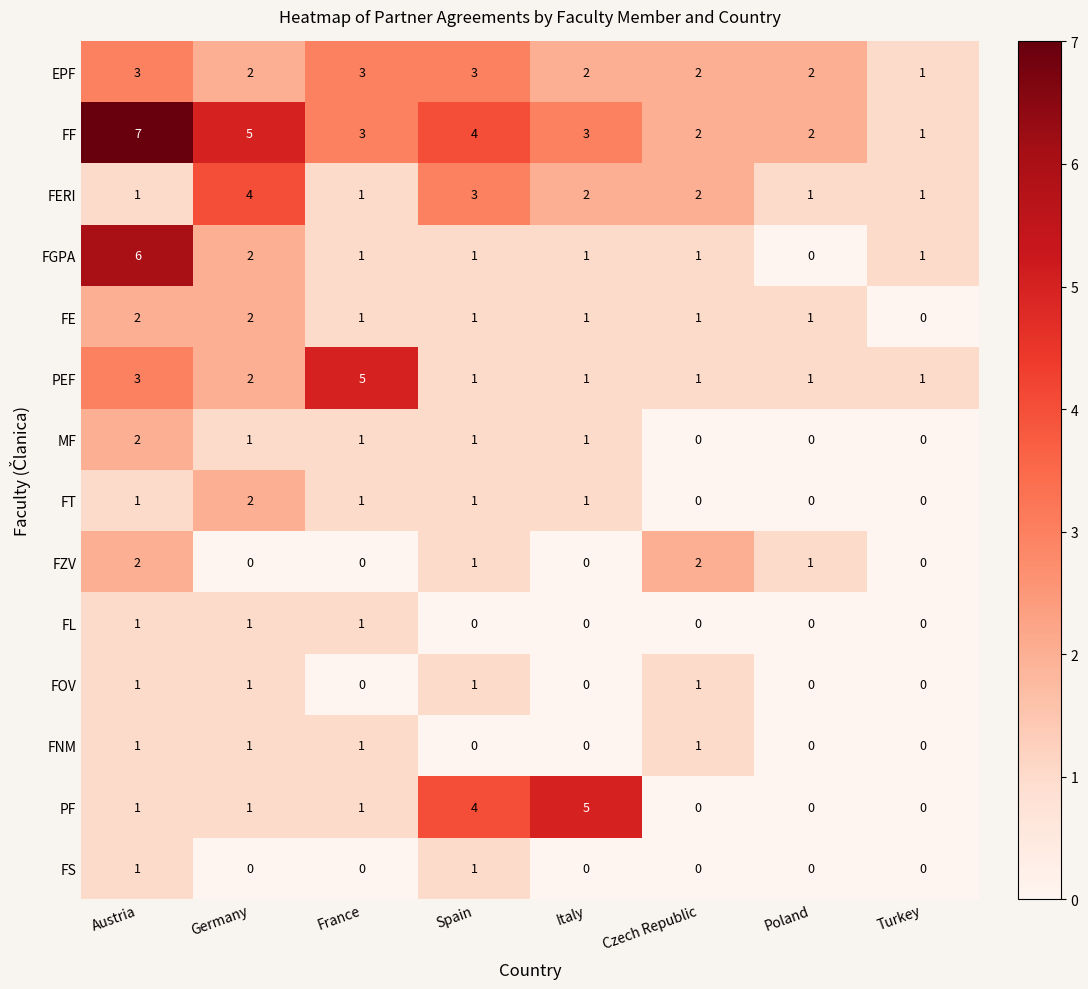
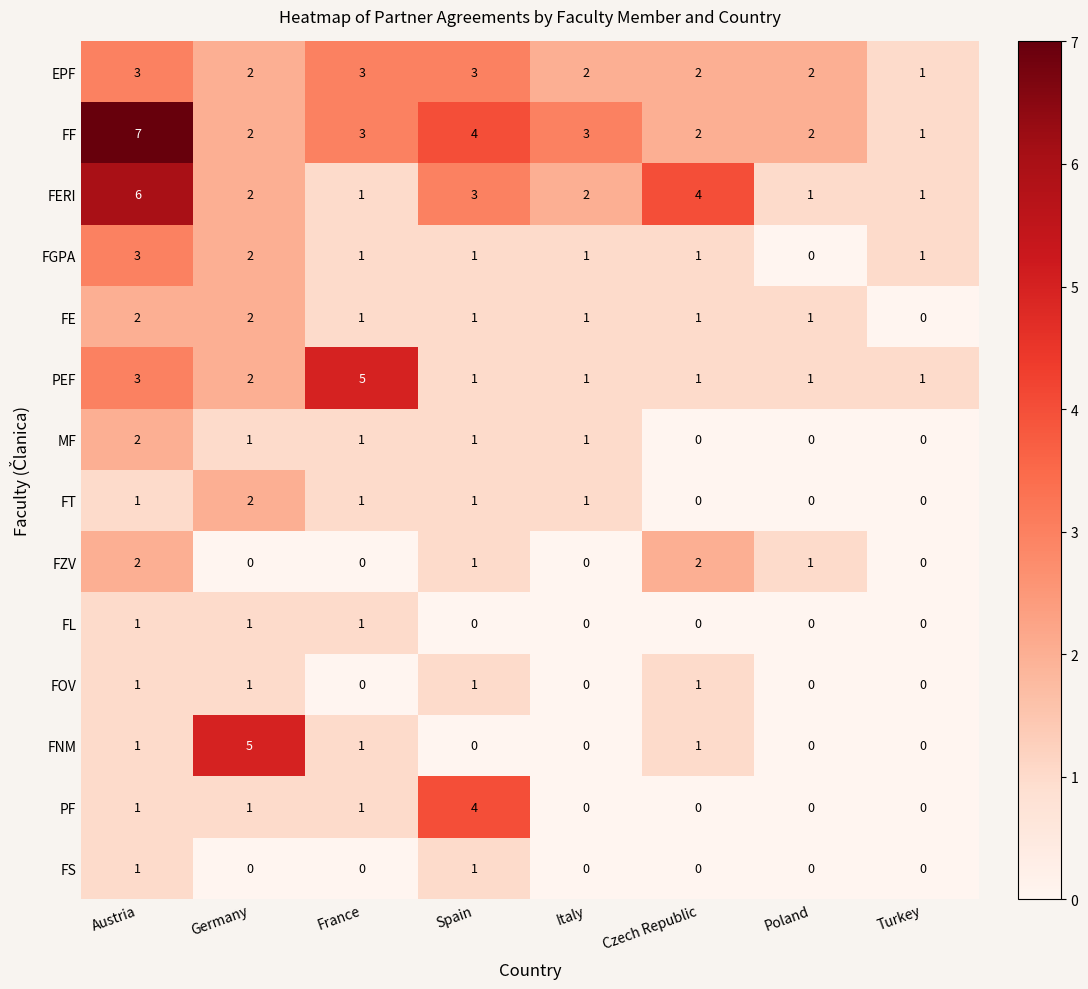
  {
    "EPF": {
      "Austria": 3,
      "Germany": 2,
      "France": 3,
      "Spain": 3,
      "Italy": 2,
      "Czech Republic": 2,
      "Poland": 2,
      "Turkey": 1
    },
    "FF": {
      "Austria": 7,
-     "Germany": 5,
+     "Germany": 2,
      "France": 3,
      "Spain": 4,
      "Italy": 3,
      "Czech Republic": 2,
      "Poland": 2,
      "Turkey": 1
    },
    "FERI": {
-     "Austria": 1,
-     "Germany": 4,
+     "Austria": 6,
+     "Germany": 2,
      "France": 1,
      "Spain": 3,
      "Italy": 2,
-     "Czech Republic": 2,
+     "Czech Republic": 4,
      "Poland": 1,
      "Turkey": 1
    },
    "FGPA": {
-     "Austria": 6,
+     "Austria": 3,
      "Germany": 2,
      "France": 1,
      "Spain": 1,
      "Italy": 1,
      "Czech Republic": 1,
      "Poland": 0,
      "Turkey": 1
    },
    "FE": {
      "Austria": 2,
      "Germany": 2,
      "France": 1,
      "Spain": 1,
      "Italy": 1,
      "Czech Republic": 1,
      "Poland": 1,
      "Turkey": 0
    },
    "PEF": {
      "Austria": 3,
      "Germany": 2,
      "France": 5,
      "Spain": 1,
      "Italy": 1,
      "Czech Republic": 1,
      "Poland": 1,
      "Turkey": 1
    },
    "MF": {
      "Austria": 2,
      "Germany": 1,
      "France": 1,
      "Spain": 1,
      "Italy": 1,
      "Czech Republic": 0,
      "Poland": 0,
      "Turkey": 0
    },
    "FT": {
      "Austria": 1,
      "Germany": 2,
      "France": 1,
      "Spain": 1,
      "Italy": 1,
      "Czech Republic": 0,
      "Poland": 0,
      "Turkey": 0
    },
    "FZV": {
      "Austria": 2,
      "Germany": 0,
      "France": 0,
      "Spain": 1,
      "Italy": 0,
      "Czech Republic": 2,
      "Poland": 1,
      "Turkey": 0
    },
    "FL": {
      "Austria": 1,
      "Germany": 1,
      "France": 1,
      "Spain": 0,
      "Italy": 0,
      "Czech Republic": 0,
      "Poland": 0,
      "Turkey": 0
    },
    "FOV": {
      "Austria": 1,
      "Germany": 1,
      "France": 0,
      "Spain": 1,
      "Italy": 0,
      "Czech Republic": 1,
      "Poland": 0,
      "Turkey": 0
    },
    "FNM": {
      "Austria": 1,
-     "Germany": 1,
+     "Germany": 5,
      "France": 1,
      "Spain": 0,
      "Italy": 0,
      "Czech Republic": 1,
      "Poland": 0,
      "Turkey": 0
    },
    "PF": {
      "Austria": 1,
      "Germany": 1,
      "France": 1,
      "Spain": 4,
-     "Italy": 5,
+     "Italy": 0,
      "Czech Republic": 0,
      "Poland": 0,
      "Turkey": 0
    },
    "FS": {
      "Austria": 1,
      "Germany": 0,
      "France": 0,
      "Spain": 1,
      "Italy": 0,
      "Czech Republic": 0,
      "Poland": 0,
      "Turkey": 0
    }
  }
